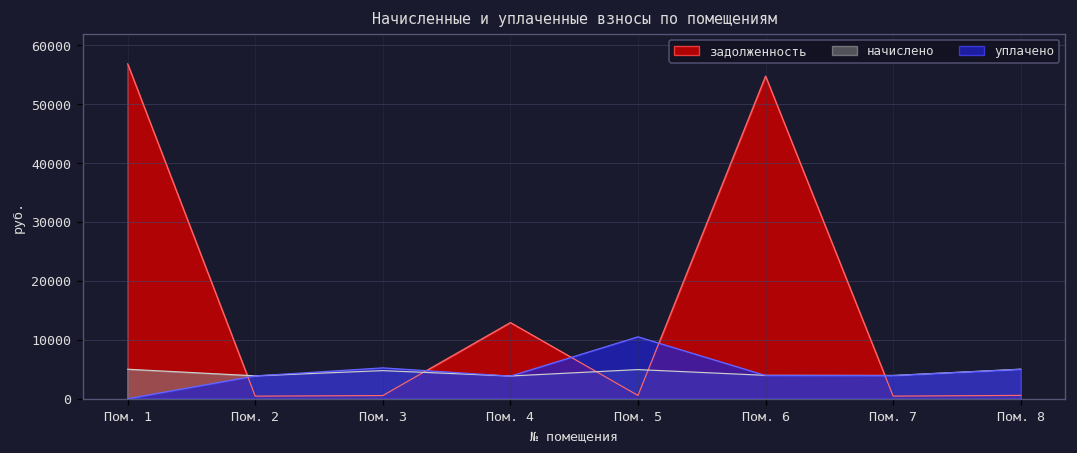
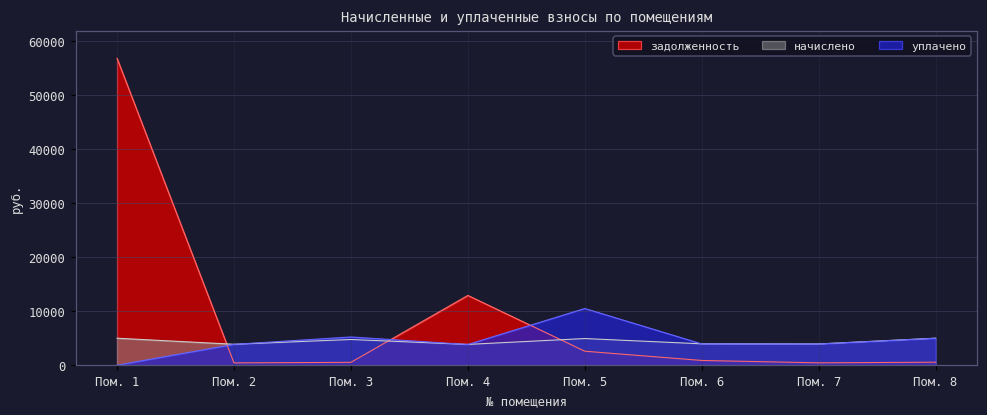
  {
    "задолженность": {
      "Пом. 1": 57000,
      "Пом. 2": 0,
      "Пом. 3": 1000,
      "Пом. 4": 13000,
-     "Пом. 5": 1000,
-     "Пом. 6": 55000,
+     "Пом. 5": 3000,
+     "Пом. 6": 1000,
      "Пом. 7": 0,
      "Пом. 8": 1000
    },
    "начислено": {
      "Пом. 1": 5000,
      "Пом. 5": 5000
    },
    "уплачено": {
      "Пом. 1": 0,
      "Пом. 5": 11000
    }
  }
